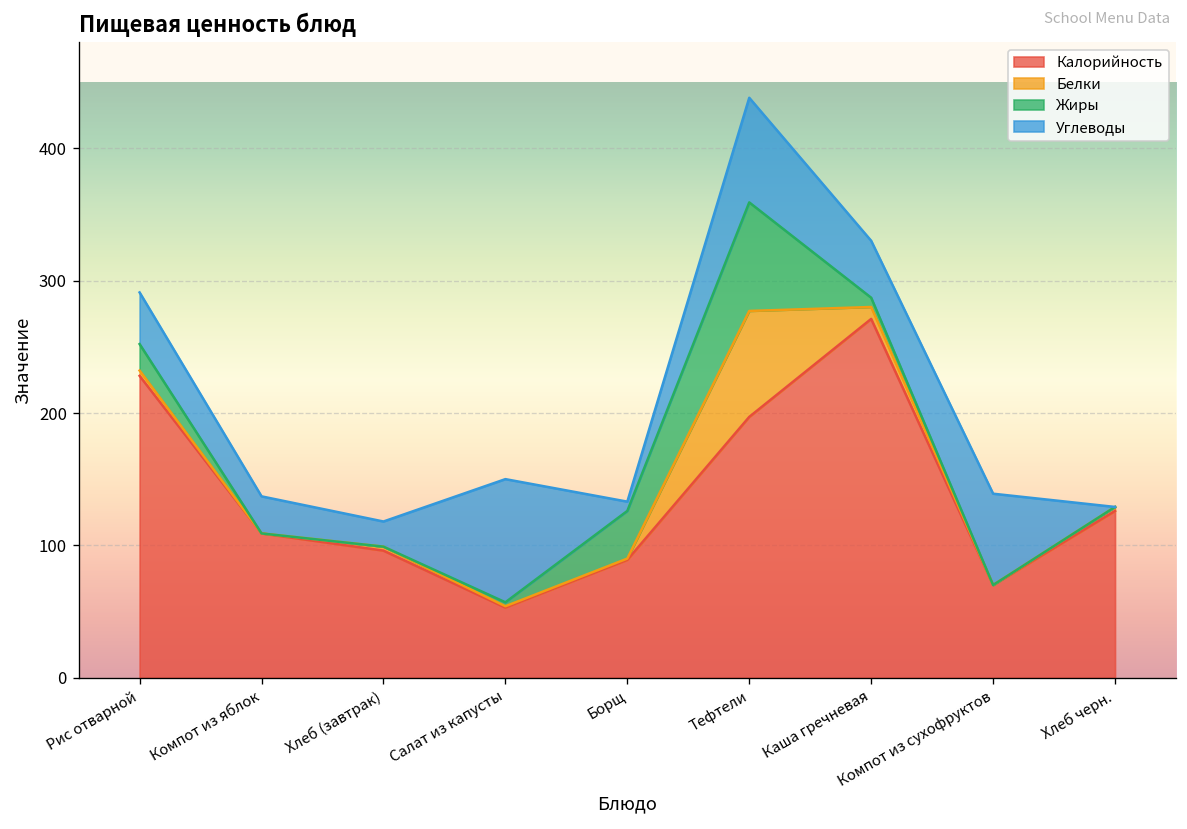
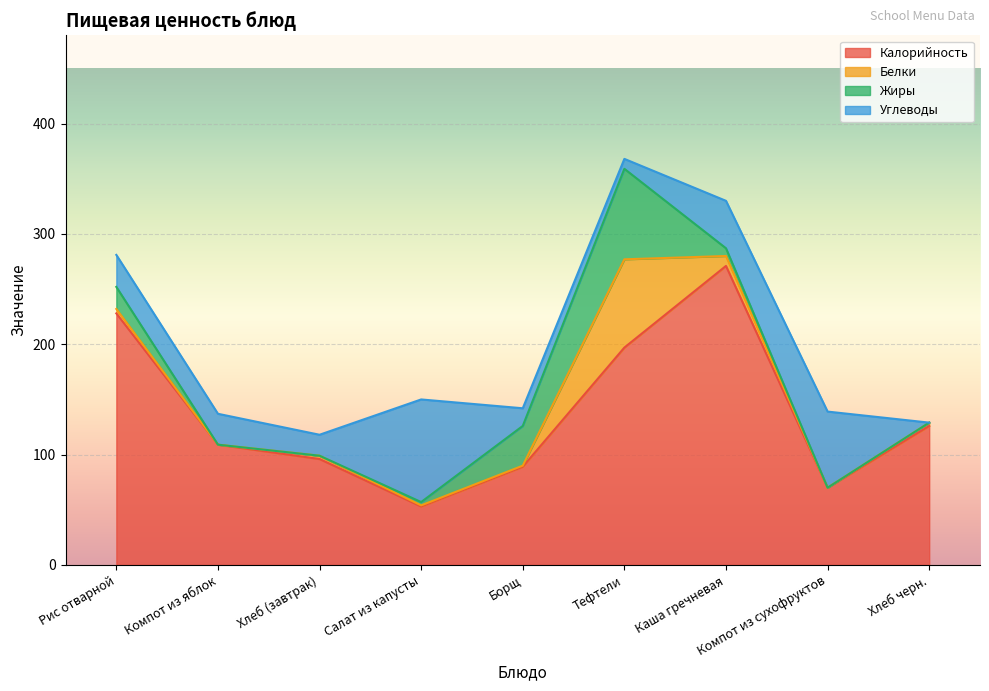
  {
    "Калорийность": {
      "Рис отварной": 228,
      "Хлеб (завтрак)": 96,
      "Тефтели": 197,
      "Каша гречневая": 271,
      "Хлеб черн.": 126
    },
    "Белки": {
      "Рис отварной": 4,
      "Тефтели": 80,
      "Каша гречневая": 9
    },
    "Жиры": {
      "Рис отварной": 20,
      "Салат из капусты": 3,
      "Борщ": 36,
      "Тефтели": 82,
      "Каша гречневая": 7
    },
    "Углеводы": {
-     "Рис отварной": 39,
+     "Рис отварной": 29,
      "Компот из яблок": 28,
      "Хлеб (завтрак)": 19,
      "Салат из капусты": 93,
-     "Борщ": 7,
-     "Тефтели": 79,
+     "Борщ": 16,
+     "Тефтели": 9,
      "Каша гречневая": 43,
      "Компот из сухофруктов": 69
    }
  }
